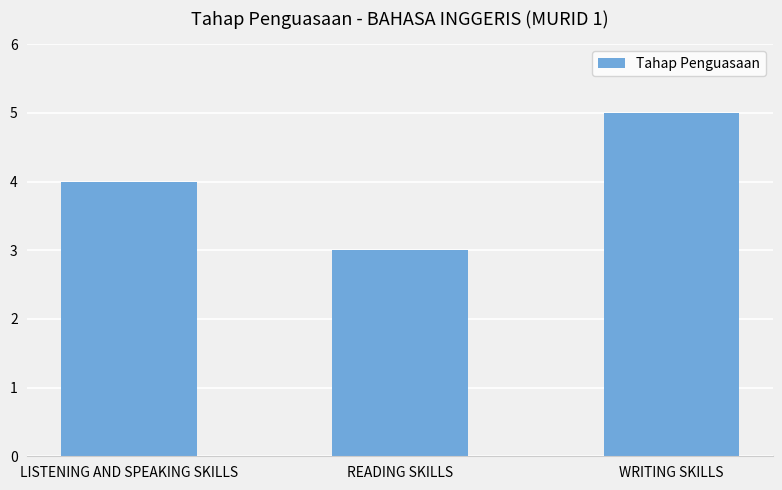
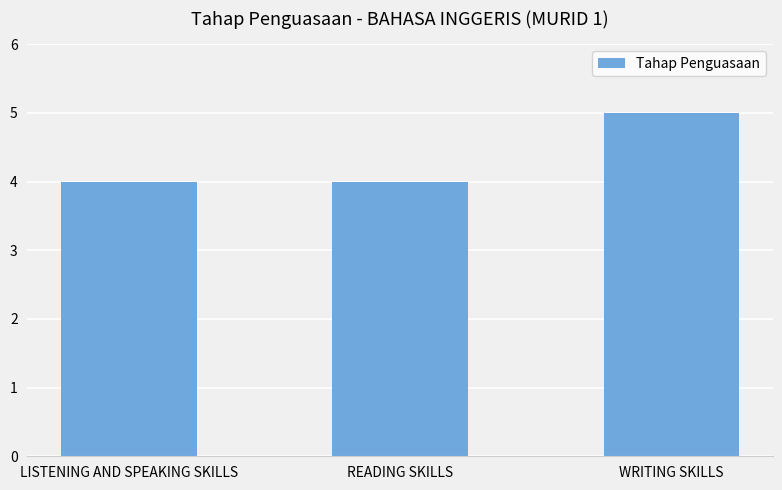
  {
    "LISTENING AND SPEAKING SKILLS": 4,
-   "READING SKILLS": 3,
+   "READING SKILLS": 4,
    "WRITING SKILLS": 5
  }
